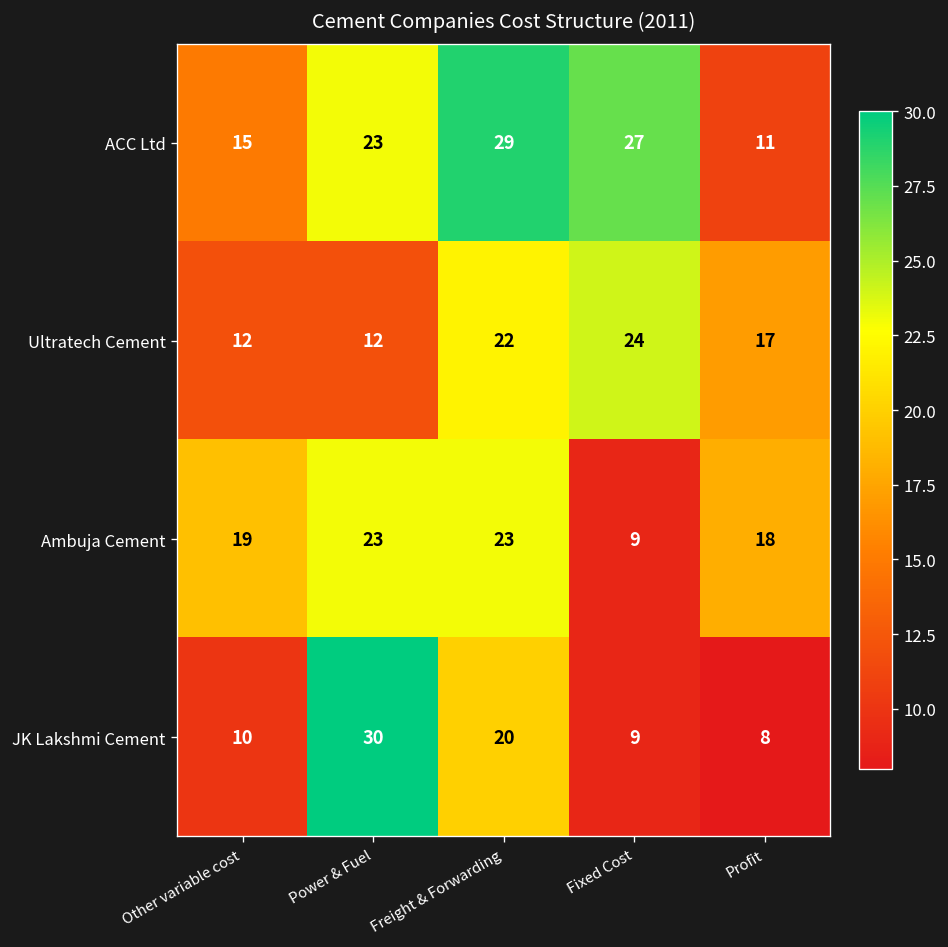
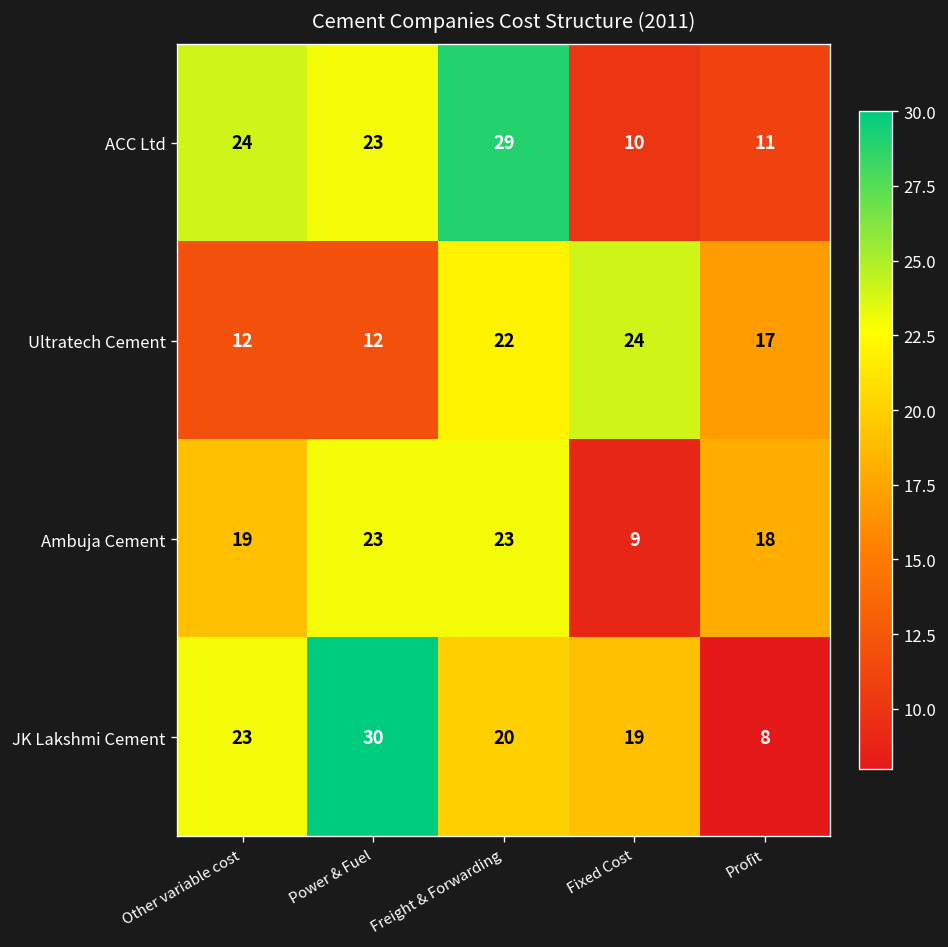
  {
    "ACC Ltd": {
-     "Other variable cost": 15,
+     "Other variable cost": 24,
      "Power & Fuel": 23,
      "Freight & Forwarding": 29,
-     "Fixed Cost": 27,
+     "Fixed Cost": 10,
      "Profit": 11
    },
    "Ultratech Cement": {
      "Other variable cost": 12,
      "Power & Fuel": 12,
      "Freight & Forwarding": 22,
      "Fixed Cost": 24,
      "Profit": 17
    },
    "Ambuja Cement": {
      "Other variable cost": 19,
      "Power & Fuel": 23,
      "Freight & Forwarding": 23,
      "Fixed Cost": 9,
      "Profit": 18
    },
    "JK Lakshmi Cement": {
-     "Other variable cost": 10,
+     "Other variable cost": 23,
      "Power & Fuel": 30,
      "Freight & Forwarding": 20,
-     "Fixed Cost": 9,
+     "Fixed Cost": 19,
      "Profit": 8
    }
  }
